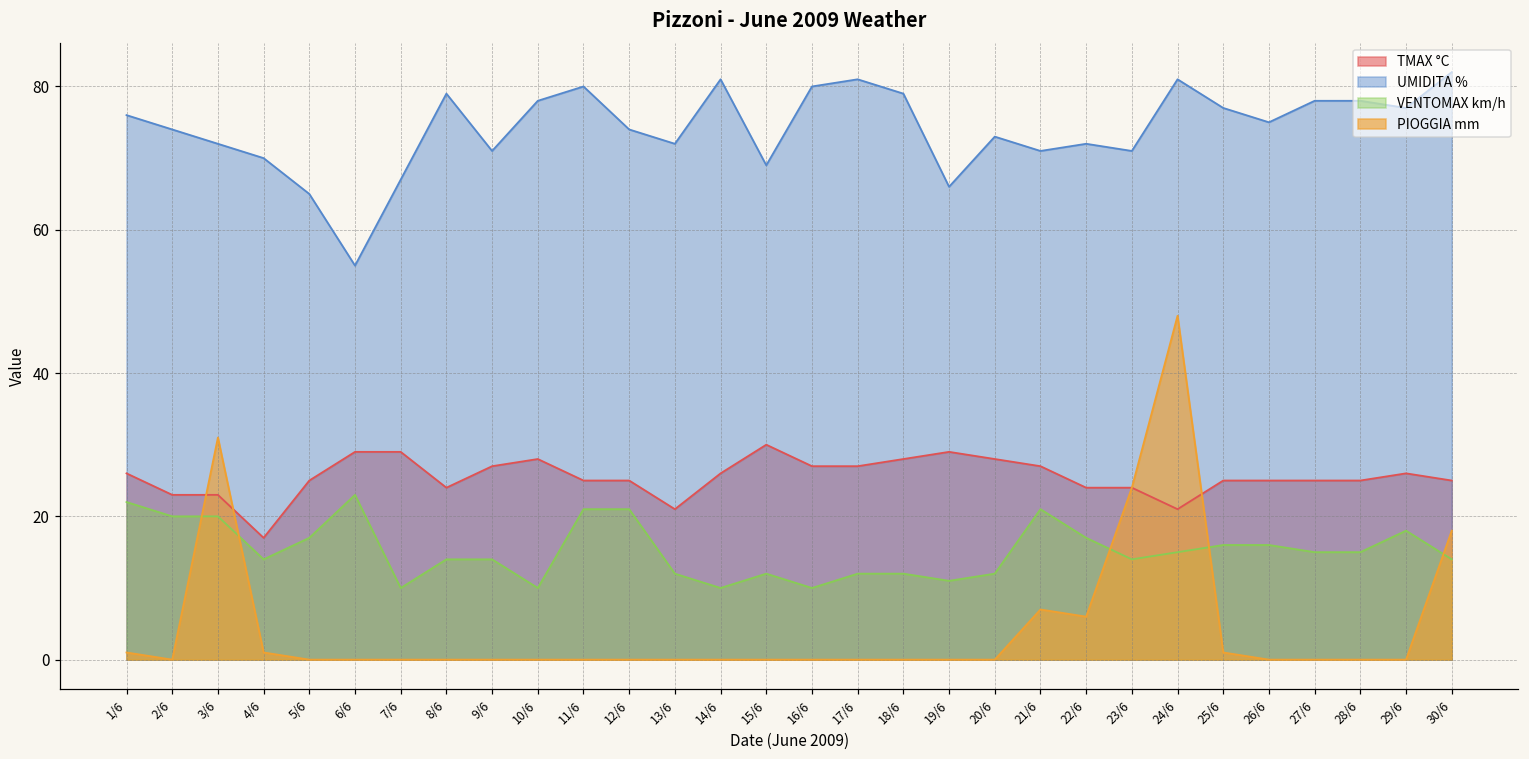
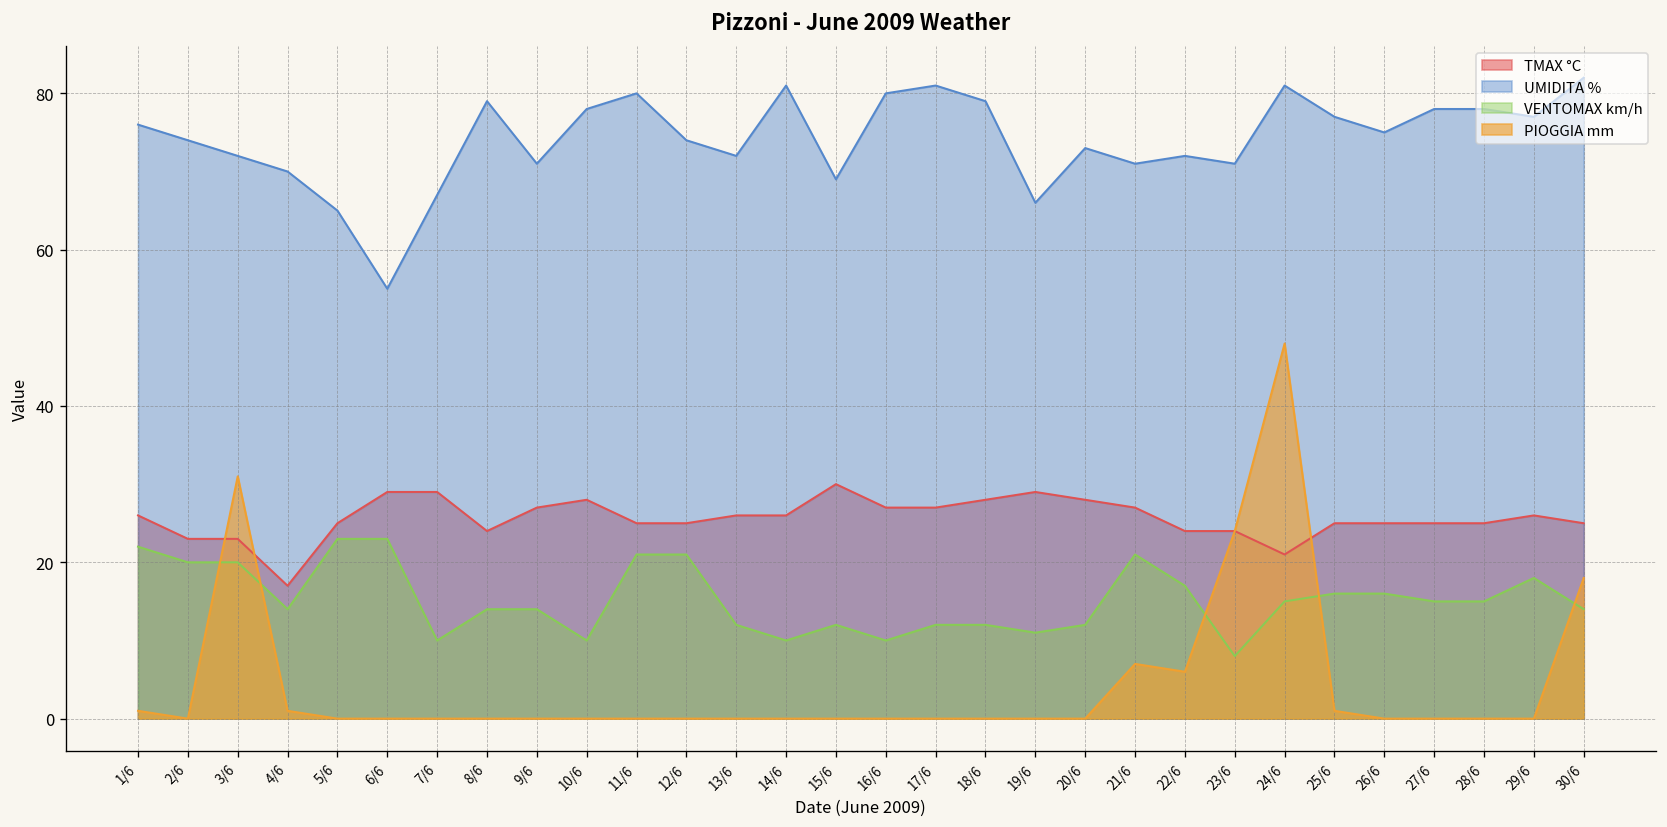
  {
    "TMAX °C": {
      "1/6": 26,
      "2/6": 23,
      "3/6": 23,
      "4/6": 17,
      "5/6": 25,
      "6/6": 29,
      "7/6": 29,
      "8/6": 24,
      "9/6": 27,
      "10/6": 28,
      "11/6": 25,
      "12/6": 25,
-     "13/6": 21,
+     "13/6": 26,
      "14/6": 26,
      "15/6": 30,
      "16/6": 27,
      "17/6": 27,
      "18/6": 28,
      "19/6": 29,
      "20/6": 28,
      "21/6": 27,
      "22/6": 24,
      "24/6": 21,
      "25/6": 25,
      "26/6": 25,
      "27/6": 25,
      "28/6": 25,
      "29/6": 26,
      "30/6": 25
    },
    "UMIDITA %": {
      "1/6": 76,
      "2/6": 74,
      "3/6": 72,
      "4/6": 70,
      "5/6": 65,
      "6/6": 55,
      "7/6": 67,
      "8/6": 79,
      "9/6": 71,
      "10/6": 78,
      "11/6": 80,
      "12/6": 74,
      "13/6": 72,
      "14/6": 81,
      "15/6": 69,
      "16/6": 80,
      "17/6": 81,
      "18/6": 79,
      "19/6": 66,
      "20/6": 73,
      "21/6": 71,
      "22/6": 72,
      "23/6": 71,
      "24/6": 81,
      "25/6": 77,
      "26/6": 75,
      "27/6": 78
    },
    "VENTOMAX km/h": {
      "1/6": 22,
      "2/6": 20,
      "3/6": 20,
      "4/6": 14,
-     "5/6": 17,
+     "5/6": 23,
      "6/6": 23,
      "7/6": 10,
      "8/6": 14,
      "9/6": 14,
      "10/6": 10,
      "11/6": 21,
      "12/6": 21,
      "13/6": 12,
      "14/6": 10,
      "15/6": 12,
      "16/6": 10,
      "17/6": 12,
      "18/6": 12,
      "19/6": 11,
      "20/6": 12,
      "21/6": 21,
      "22/6": 17,
-     "23/6": 14,
+     "23/6": 8,
      "24/6": 15,
      "25/6": 16,
      "26/6": 16,
      "27/6": 15,
      "28/6": 15,
      "29/6": 18,
      "30/6": 14
    },
    "PIOGGIA mm": {
      "1/6": 1,
      "2/6": 0,
      "3/6": 31,
      "4/6": 1,
      "5/6": 0,
      "6/6": 0,
      "7/6": 0,
      "8/6": 0,
      "9/6": 0,
      "10/6": 0,
      "11/6": 0,
      "12/6": 0,
      "13/6": 0,
      "14/6": 0,
      "15/6": 0,
      "16/6": 0,
      "17/6": 0,
      "18/6": 0,
      "19/6": 0,
      "20/6": 0,
      "21/6": 7,
      "22/6": 6,
      "24/6": 48,
      "25/6": 1,
      "26/6": 0,
      "27/6": 0,
      "28/6": 0,
      "29/6": 0,
      "30/6": 18
    }
  }
